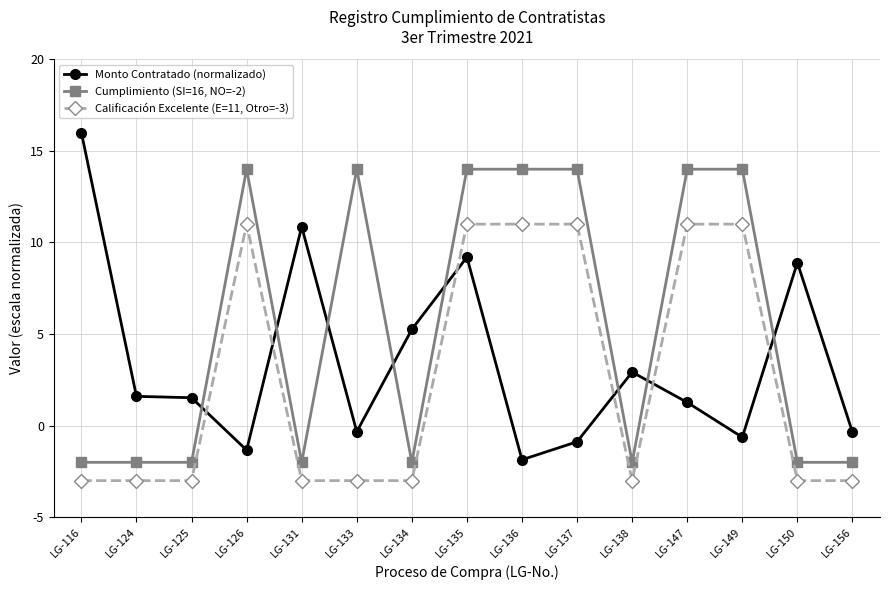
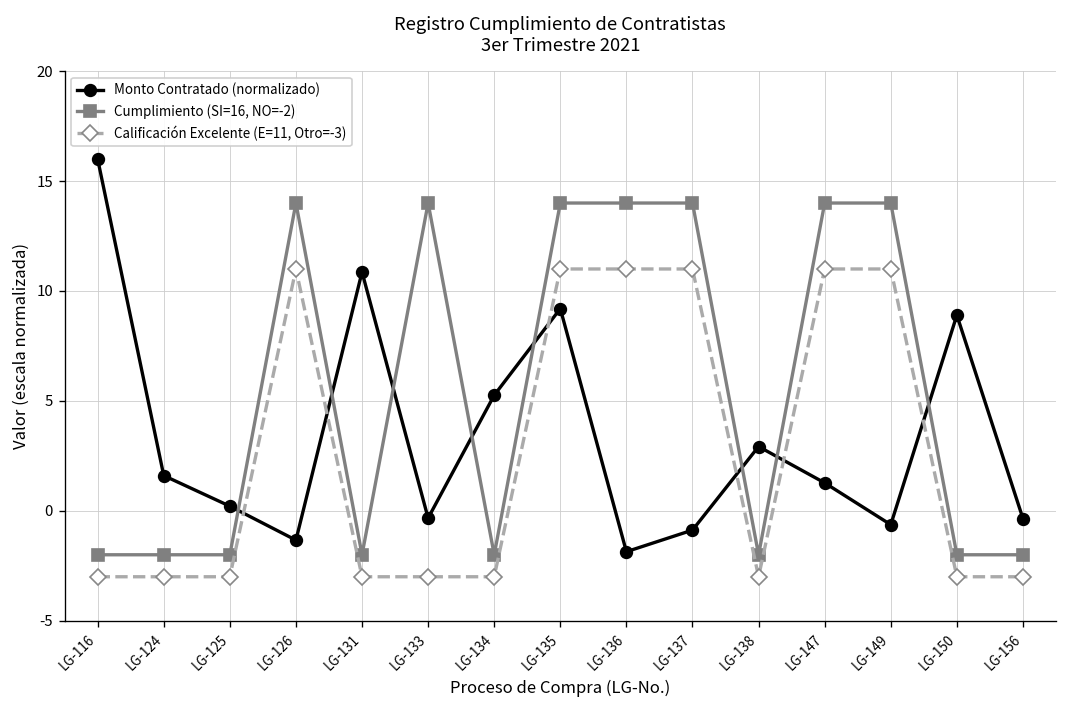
  {
    "Monto Contratado (normalizado)": {
      "LG-116": 16.0,
      "LG-124": 1.6,
-     "LG-125": 1.5,
+     "LG-125": 0.2,
      "LG-126": -1.3,
      "LG-131": 10.9,
      "LG-133": -0.3,
      "LG-134": 5.3,
      "LG-135": 9.2,
      "LG-136": -1.9,
      "LG-137": -0.9,
      "LG-138": 2.9,
      "LG-147": 1.3,
      "LG-149": -0.6,
      "LG-150": 8.9,
      "LG-156": -0.4
    },
    "Cumplimiento (SI=16, NO=-2)": {
      "LG-116": -2.0,
      "LG-124": -2.0,
      "LG-125": -2.0,
      "LG-126": 14.0,
      "LG-131": -2.0,
      "LG-133": 14.0,
      "LG-134": -2.0,
      "LG-135": 14.0,
      "LG-136": 14.0,
      "LG-137": 14.0,
      "LG-138": -2.0,
      "LG-147": 14.0,
      "LG-149": 14.0,
      "LG-150": -2.0,
      "LG-156": -2.0
    },
    "Calificación Excelente (E=11, Otro=-3)": {
      "LG-116": -3.0,
      "LG-124": -3.0,
      "LG-125": -3.0,
      "LG-126": 11.0,
      "LG-131": -3.0,
      "LG-133": -3.0,
      "LG-134": -3.0,
      "LG-135": 11.0,
      "LG-136": 11.0,
      "LG-137": 11.0,
      "LG-138": -3.0,
      "LG-147": 11.0,
      "LG-149": 11.0,
      "LG-150": -3.0,
      "LG-156": -3.0
    }
  }
